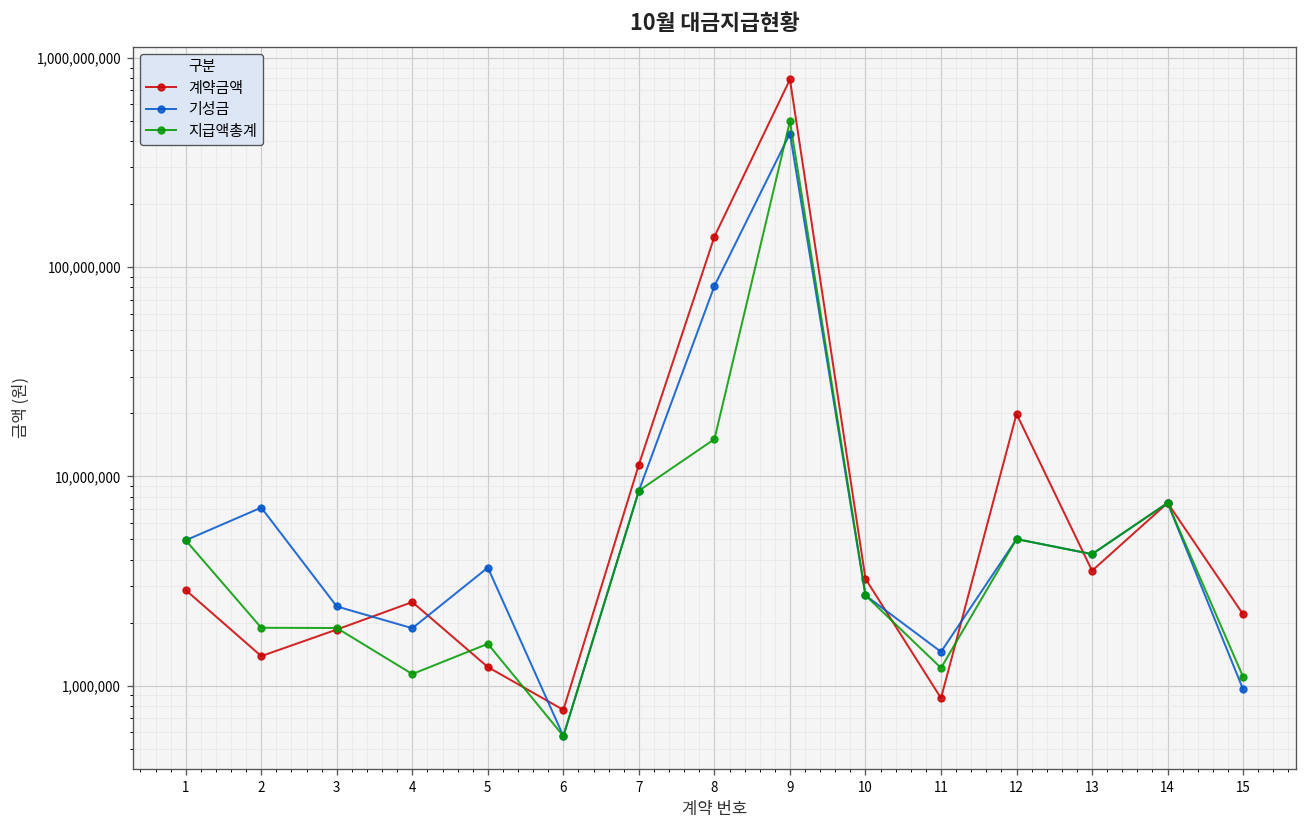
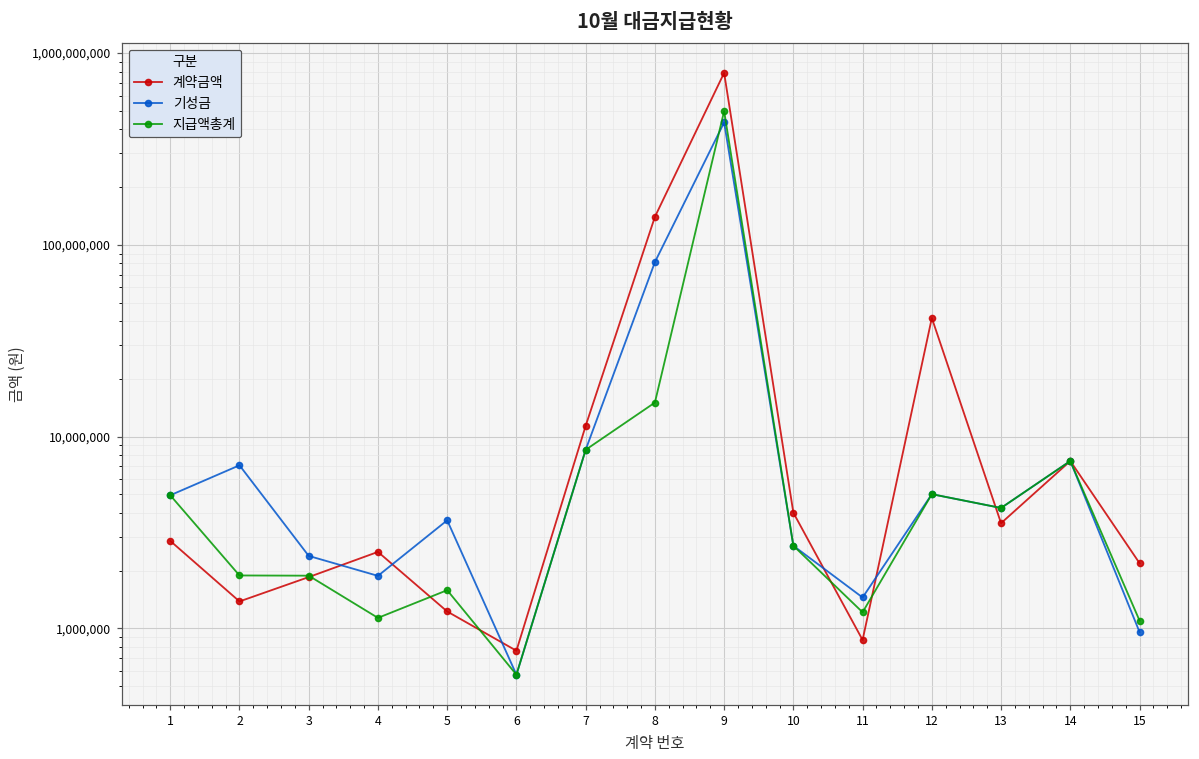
  {
    "계약금액": {
      "1": "2,900,000",
      "2": "1,400,000",
      "4": "2,500,000",
      "5": "1,200,000",
      "6": "800,000",
      "7": "11,000,000",
      "8": "140,000,000",
      "9": "800,000,000",
-     "10": "3,200,000",
+     "10": "4,000,000",
      "11": "900,000",
-     "12": "20,000,000",
+     "12": "42,000,000",
      "13": "3,500,000",
      "15": "2,200,000"
    },
    "기성금": {
      "2": "7,100,000",
      "3": "2,400,000",
      "4": "1,900,000",
      "5": "3,700,000",
      "8": "80,000,000",
      "9": "430,000,000",
      "11": "1,500,000",
      "15": "1,000,000"
    },
    "지급액총계": {
      "2": "1,900,000",
      "4": "1,100,000",
      "5": "1,600,000",
      "8": "15,000,000",
      "9": "500,000,000",
      "11": "1,200,000",
      "15": "1,100,000"
    }
  }
